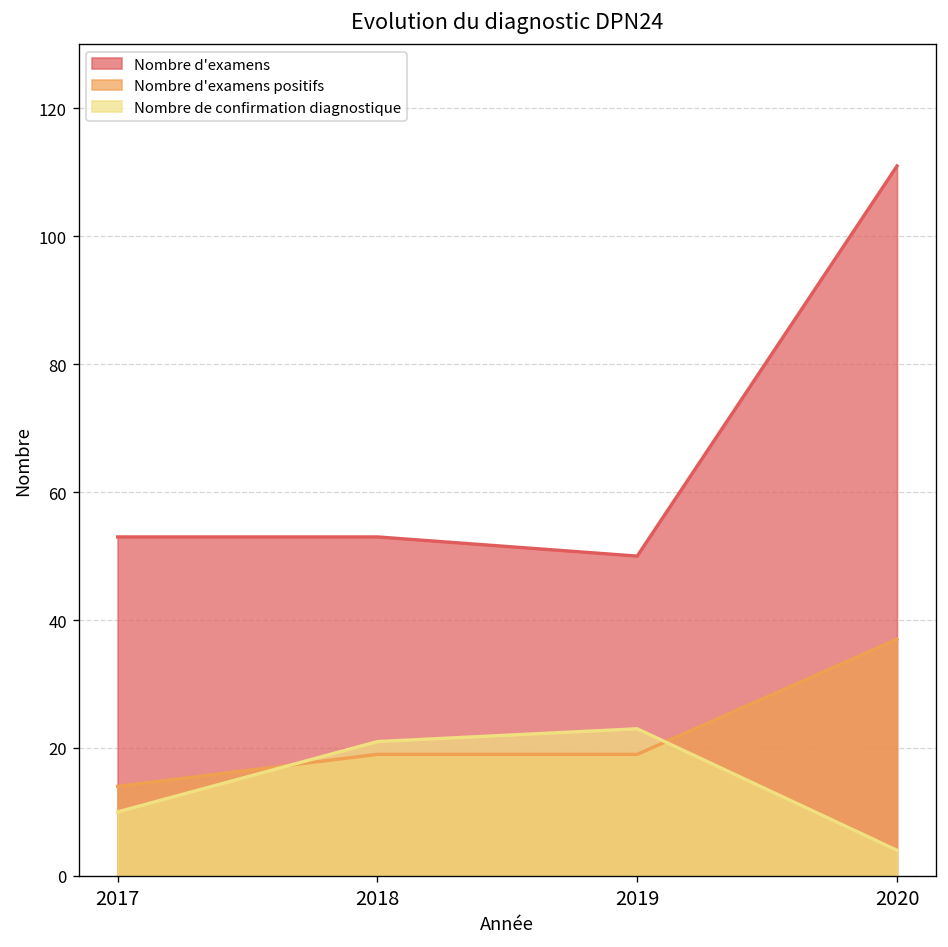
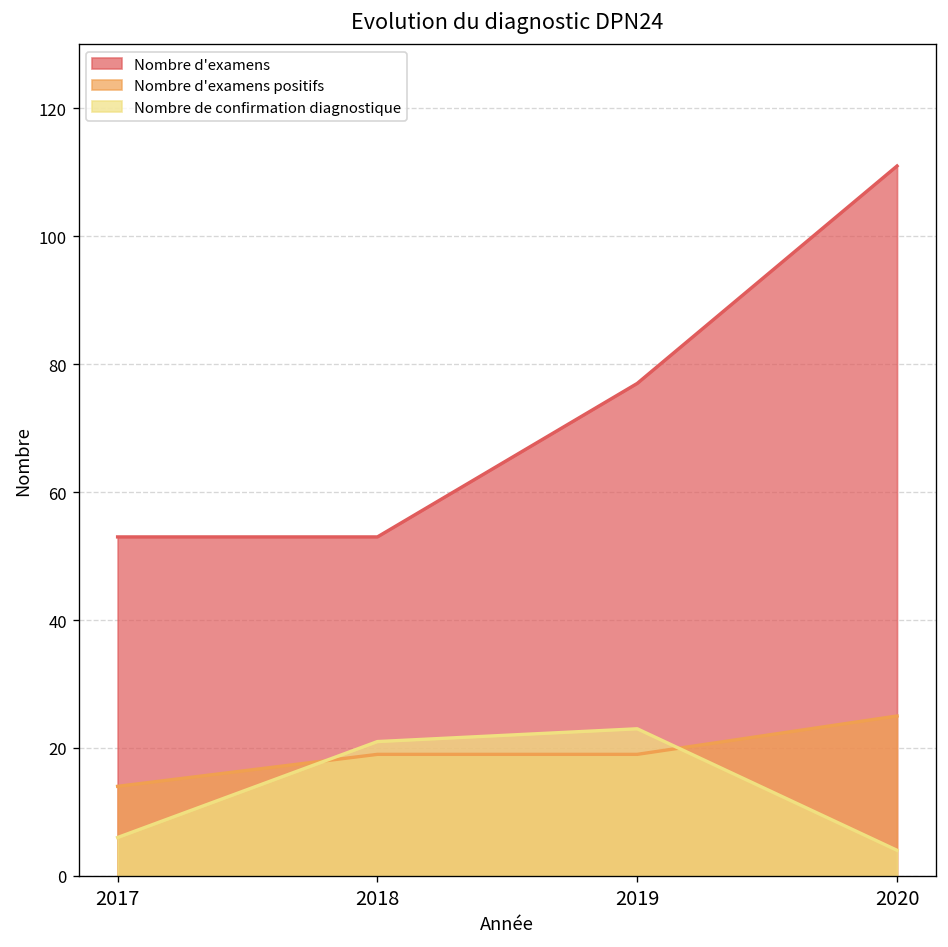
  {
    "Nombre d'examens": {
      "2017": 53,
      "2018": 53,
-     "2019": 50,
+     "2019": 77,
      "2020": 111
    },
    "Nombre d'examens positifs": {
      "2017": 14,
      "2018": 19,
      "2019": 19,
-     "2020": 37
+     "2020": 25
    },
    "Nombre de confirmation diagnostique": {
-     "2017": 10,
+     "2017": 6,
      "2018": 21,
      "2019": 23,
      "2020": 4
    }
  }
